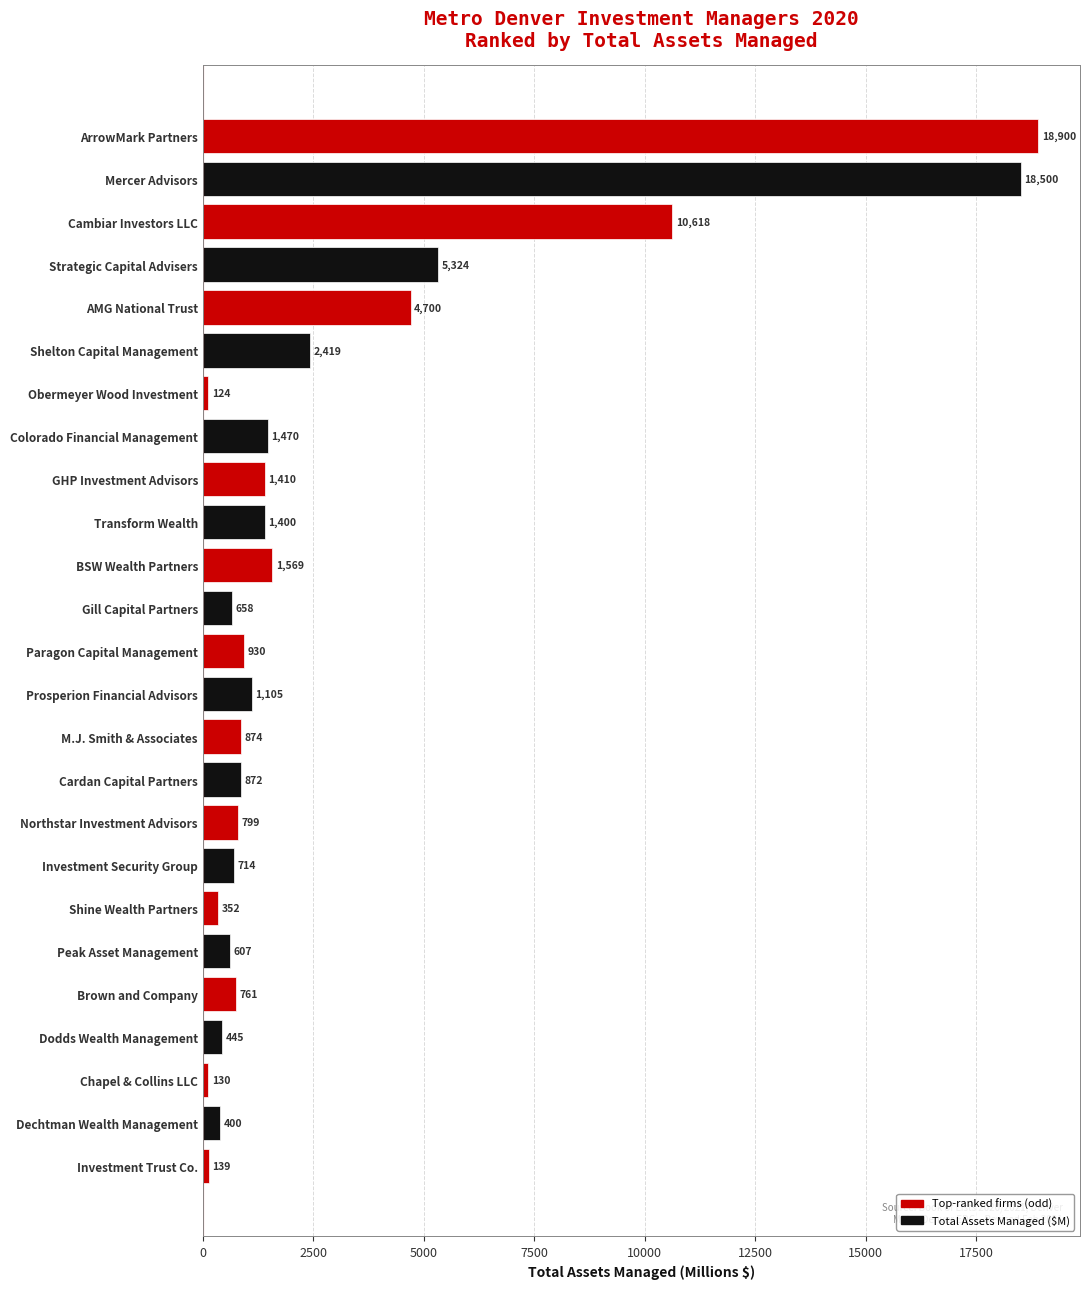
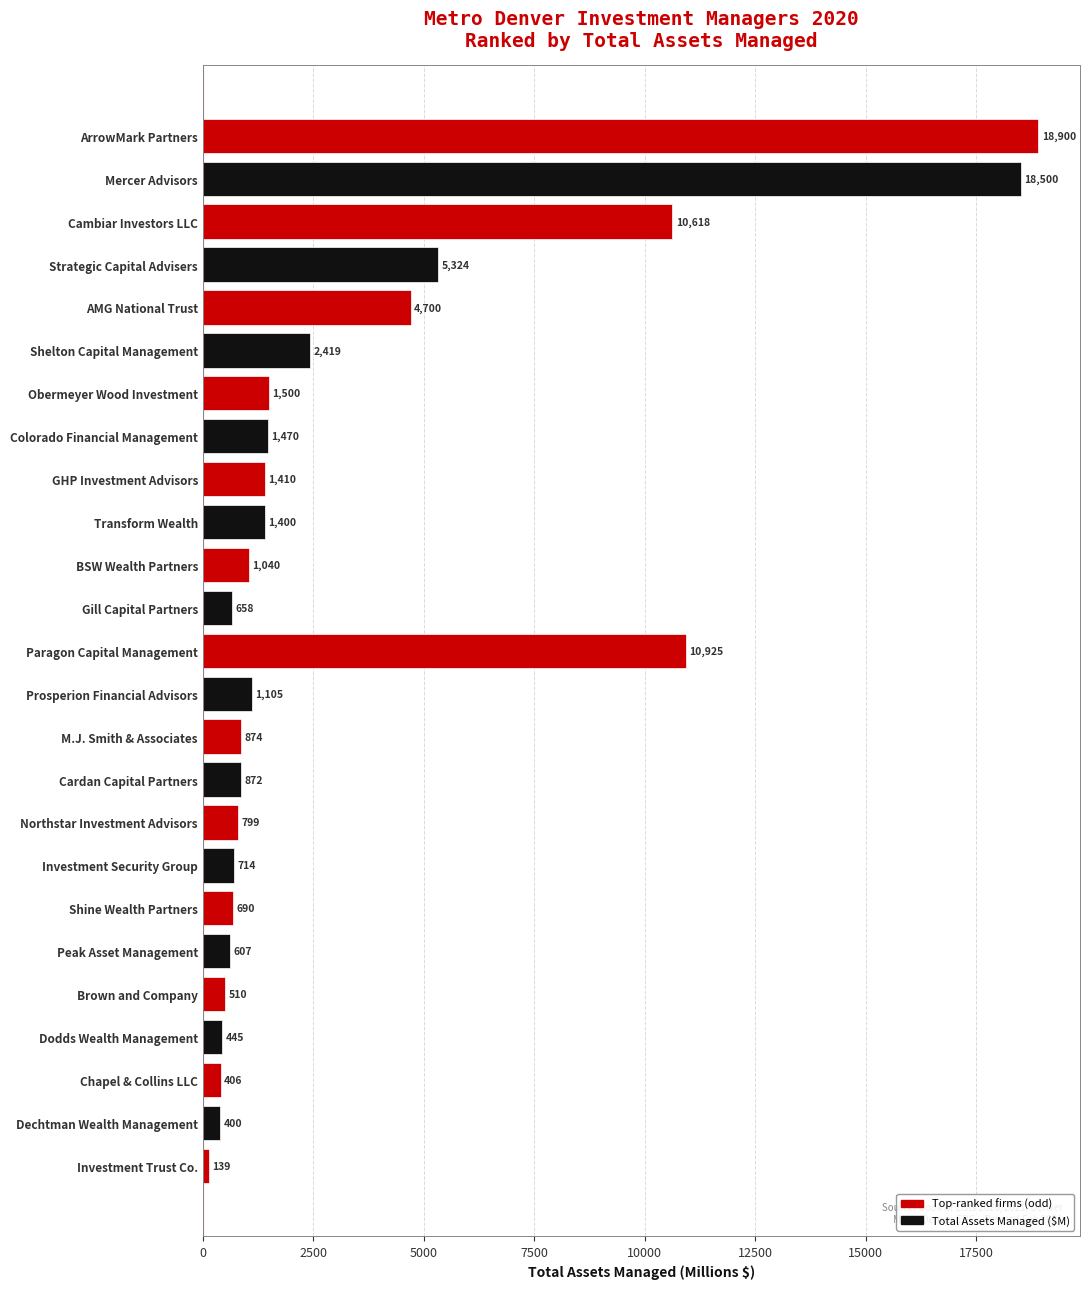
  {
    "ArrowMark Partners": "18,900",
    "Mercer Advisors": "18,500",
    "Cambiar Investors LLC": "10,618",
    "Strategic Capital Advisers": "5,324",
    "AMG National Trust": "4,700",
    "Shelton Capital Management": "2,419",
-   "Obermeyer Wood Investment": "124",
+   "Obermeyer Wood Investment": "1,500",
    "Colorado Financial Management": "1,470",
    "GHP Investment Advisors": "1,410",
    "Transform Wealth": "1,400",
-   "BSW Wealth Partners": "1,569",
+   "BSW Wealth Partners": "1,040",
    "Gill Capital Partners": "658",
-   "Paragon Capital Management": "930",
+   "Paragon Capital Management": "10,925",
    "Prosperion Financial Advisors": "1,105",
    "M.J. Smith & Associates": "874",
    "Cardan Capital Partners": "872",
    "Northstar Investment Advisors": "799",
    "Investment Security Group": "714",
-   "Shine Wealth Partners": "352",
+   "Shine Wealth Partners": "690",
    "Peak Asset Management": "607",
-   "Brown and Company": "761",
+   "Brown and Company": "510",
    "Dodds Wealth Management": "445",
-   "Chapel & Collins LLC": "130",
+   "Chapel & Collins LLC": "406",
    "Dechtman Wealth Management": "400",
    "Investment Trust Co.": "139"
  }
